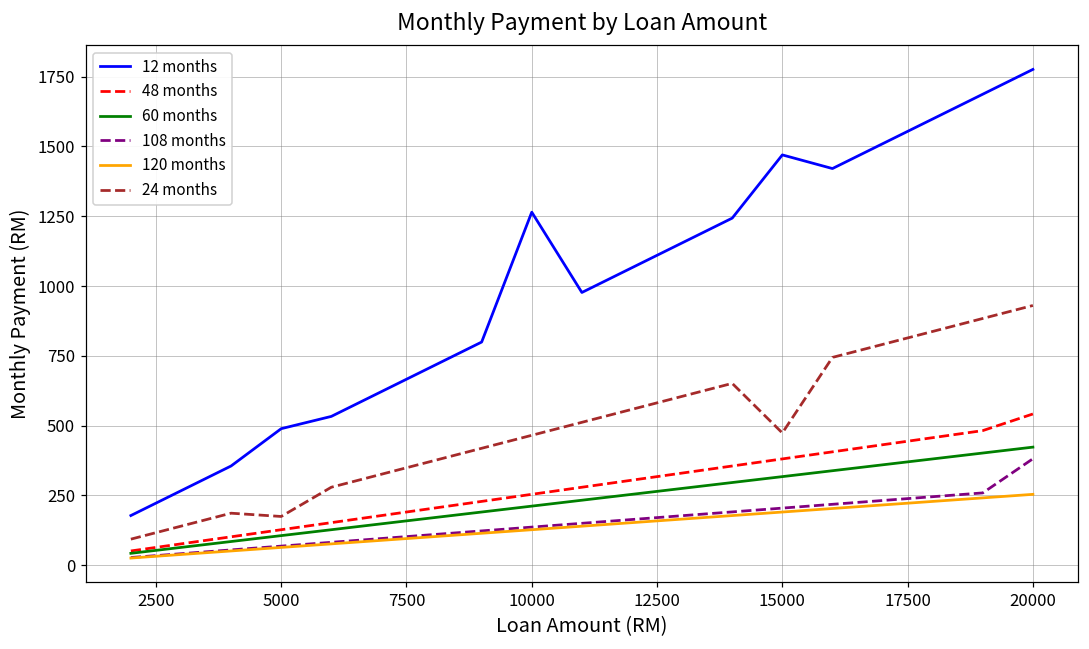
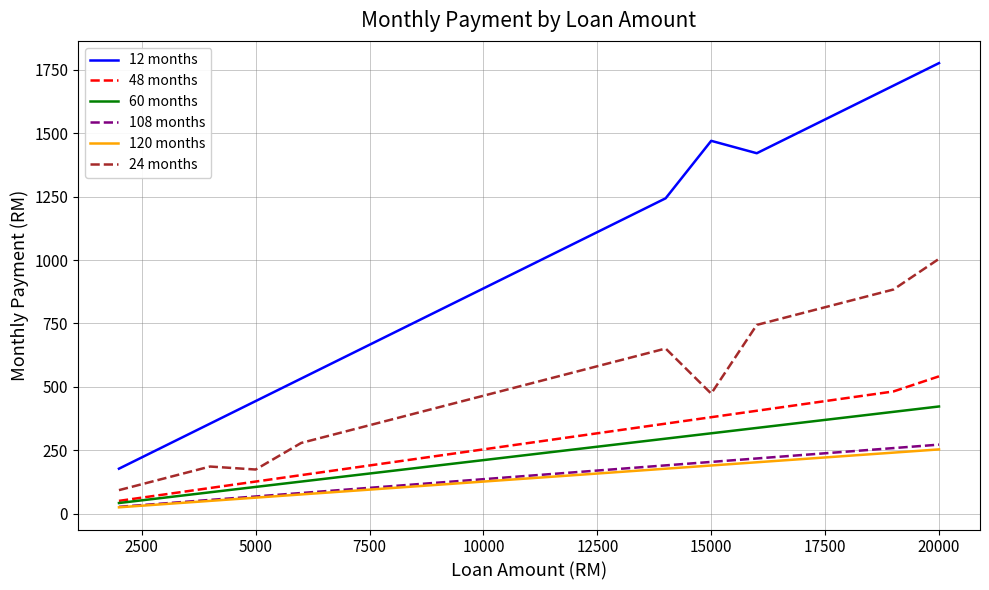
  {
    "12 months": {
-     "5000": 490,
-     "10000": 1260,
+     "5000": 440,
+     "10000": 890,
      "15000": 1470,
      "20000": 1780
    },
    "48 months": {
      "5000": 130,
      "10000": 250,
      "15000": 380,
      "20000": 540
    },
    "60 months": {
      "5000": 110,
      "10000": 210,
      "15000": 320,
      "20000": 420
    },
    "108 months": {
      "15000": 200,
-     "20000": 380
+     "20000": 270
    },
    "120 months": {
      "15000": 190,
      "20000": 250
    },
    "24 months": {
      "5000": 170,
      "10000": 470,
      "15000": 470,
-     "20000": 930
+     "20000": 1000
    }
  }
